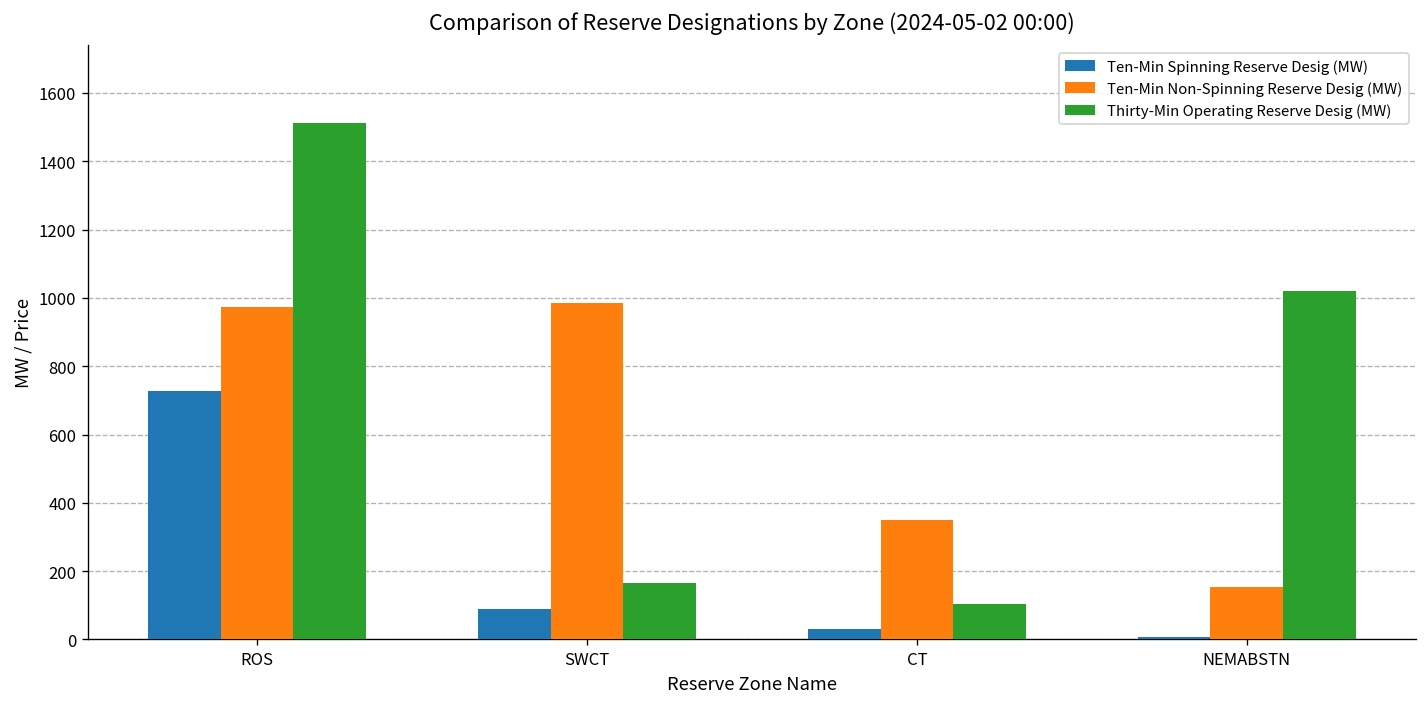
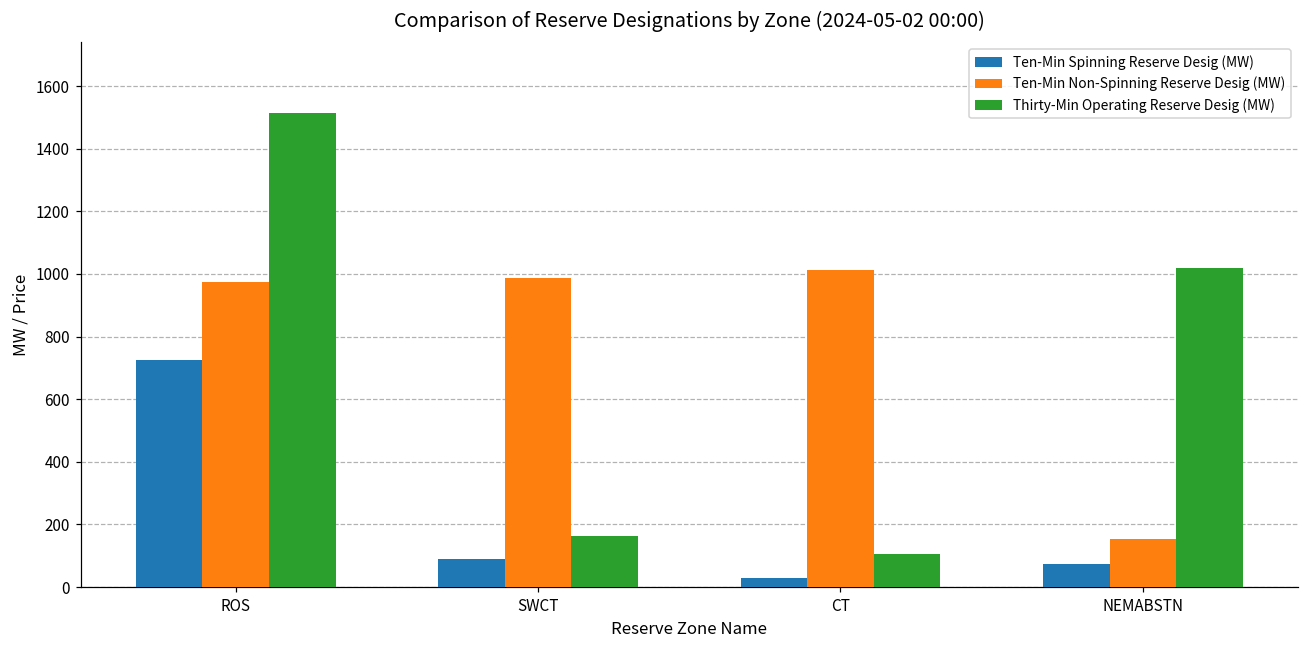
  {
    "Ten-Min Spinning Reserve Desig (MW)": {
      "ROS": 730,
      "SWCT": 90,
      "CT": 30,
-     "NEMABSTN": 10
+     "NEMABSTN": 70
    },
    "Ten-Min Non-Spinning Reserve Desig (MW)": {
      "ROS": 970,
      "SWCT": 990,
-     "CT": 350,
+     "CT": 1010,
      "NEMABSTN": 150
    },
    "Thirty-Min Operating Reserve Desig (MW)": {
      "ROS": 1510,
      "SWCT": 160,
      "CT": 110,
      "NEMABSTN": 1020
    }
  }
